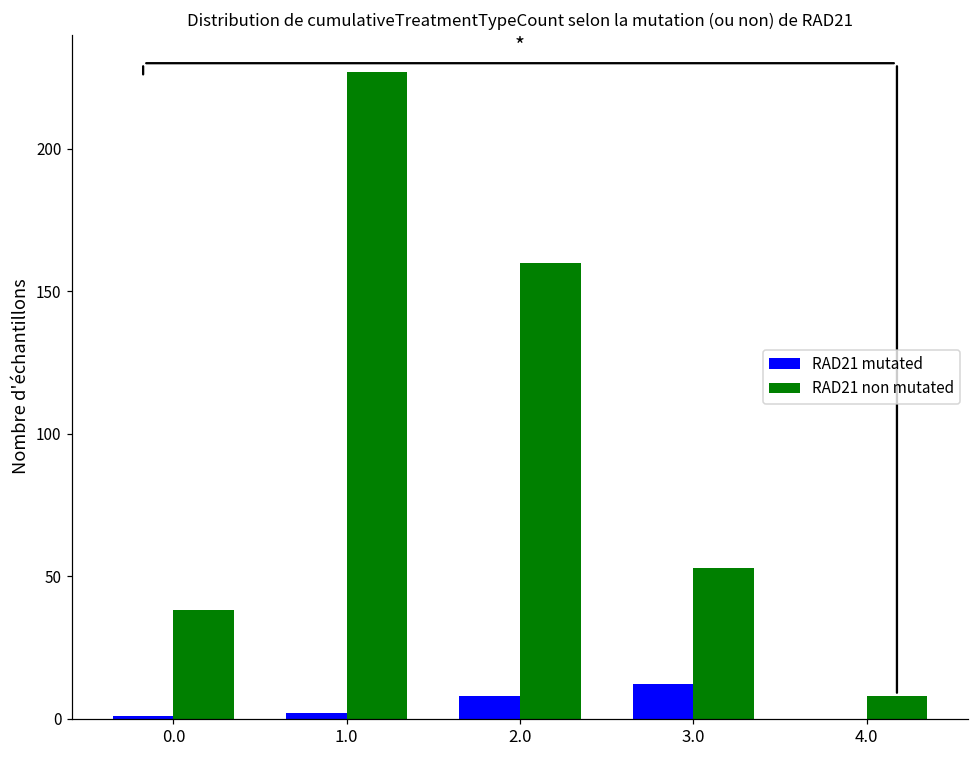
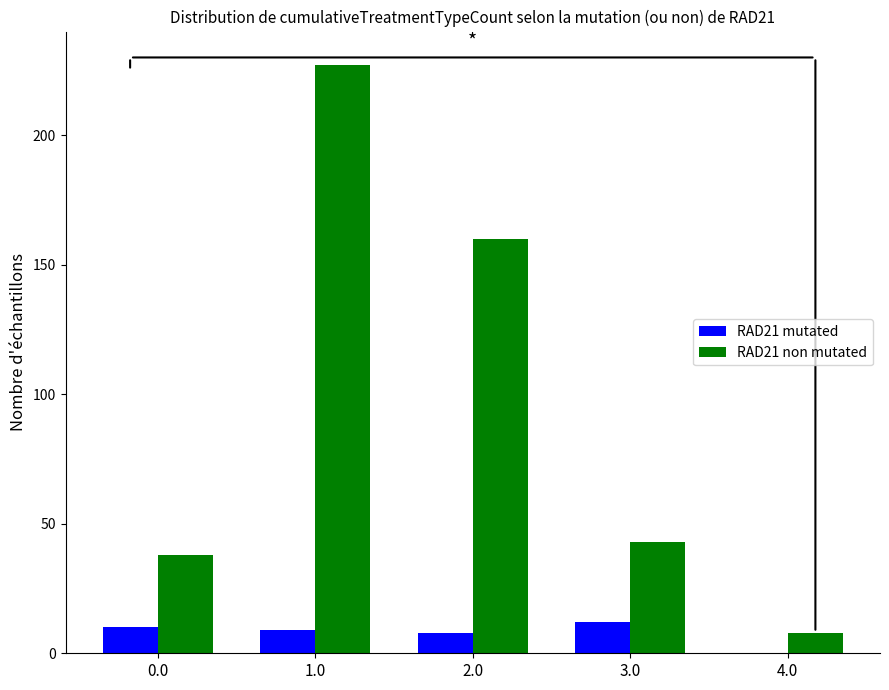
  {
    "RAD21 mutated": {
-     "0.0": 1,
-     "1.0": 2,
+     "0.0": 10,
+     "1.0": 9,
      "2.0": 8,
      "3.0": 12,
      "4.0": 0
    },
    "RAD21 non mutated": {
      "0.0": 38,
      "1.0": 227,
      "2.0": 160,
-     "3.0": 53,
+     "3.0": 43,
      "4.0": 8
    }
  }
